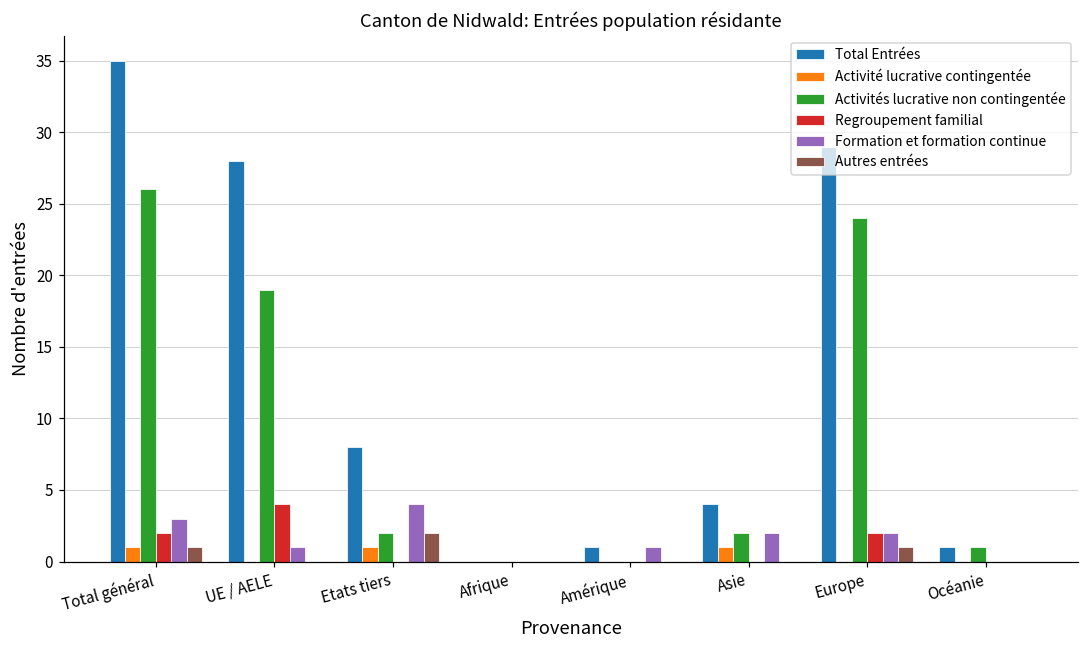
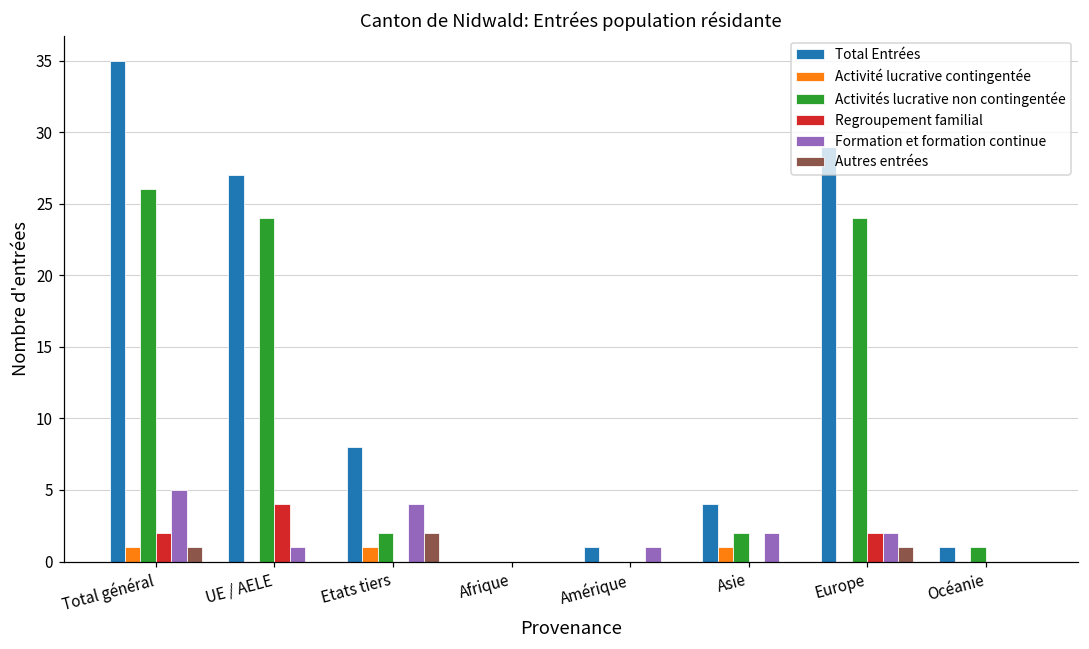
  {
    "Total Entrées": {
      "Total général": 35,
-     "UE / AELE": 28,
+     "UE / AELE": 27,
      "Etats tiers": 8,
      "Afrique": 0,
      "Amérique": 1,
      "Asie": 4,
      "Océanie": 1
    },
    "Activité lucrative contingentée": {
      "Total général": 1,
      "UE / AELE": 0,
      "Etats tiers": 1,
      "Afrique": 0,
      "Amérique": 0,
      "Asie": 1,
      "Europe": 0,
      "Océanie": 0
    },
    "Activités lucrative non contingentée": {
      "Total général": 26,
-     "UE / AELE": 19,
+     "UE / AELE": 24,
      "Etats tiers": 2,
      "Afrique": 0,
      "Amérique": 0,
      "Asie": 2,
      "Europe": 24,
      "Océanie": 1
    },
    "Regroupement familial": {
      "Total général": 2,
      "UE / AELE": 4,
      "Etats tiers": 0,
      "Afrique": 0,
      "Amérique": 0,
      "Asie": 0,
      "Europe": 2,
      "Océanie": 0
    },
    "Formation et formation continue": {
-     "Total général": 3,
+     "Total général": 5,
      "UE / AELE": 1,
      "Etats tiers": 4,
      "Afrique": 0,
      "Amérique": 1,
      "Asie": 2,
      "Europe": 2,
      "Océanie": 0
    },
    "Autres entrées": {
      "Total général": 1,
      "UE / AELE": 0,
      "Etats tiers": 2,
      "Afrique": 0,
      "Amérique": 0,
      "Asie": 0,
      "Europe": 1,
      "Océanie": 0
    }
  }
